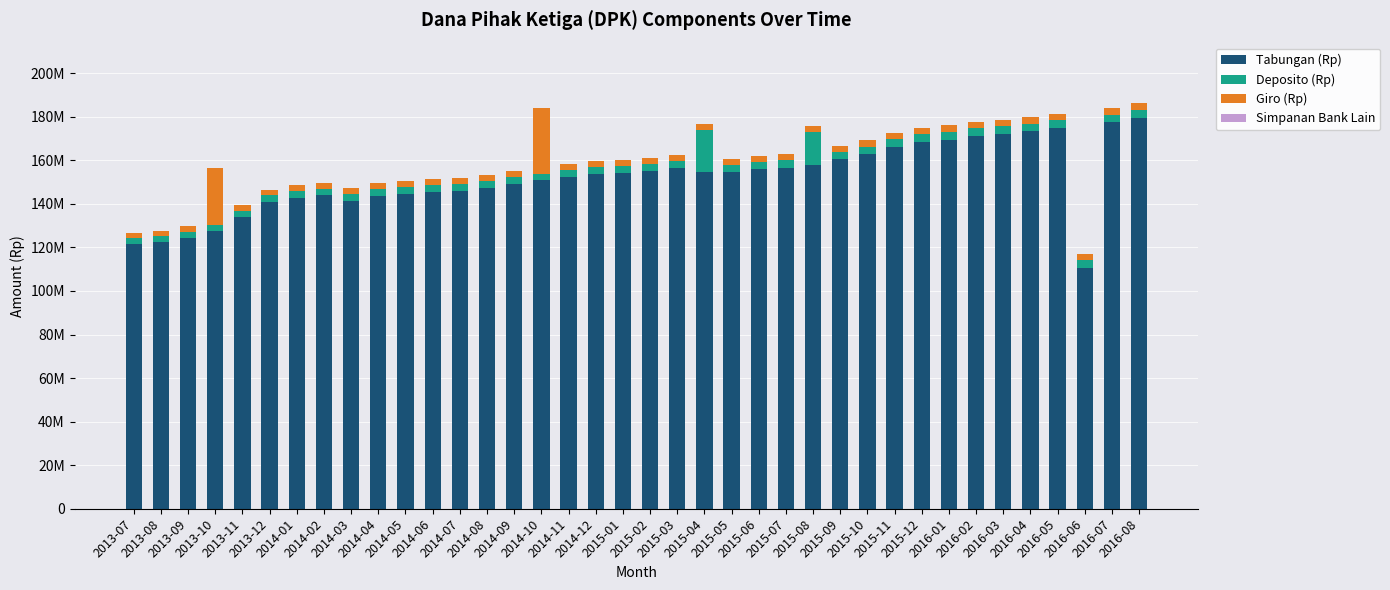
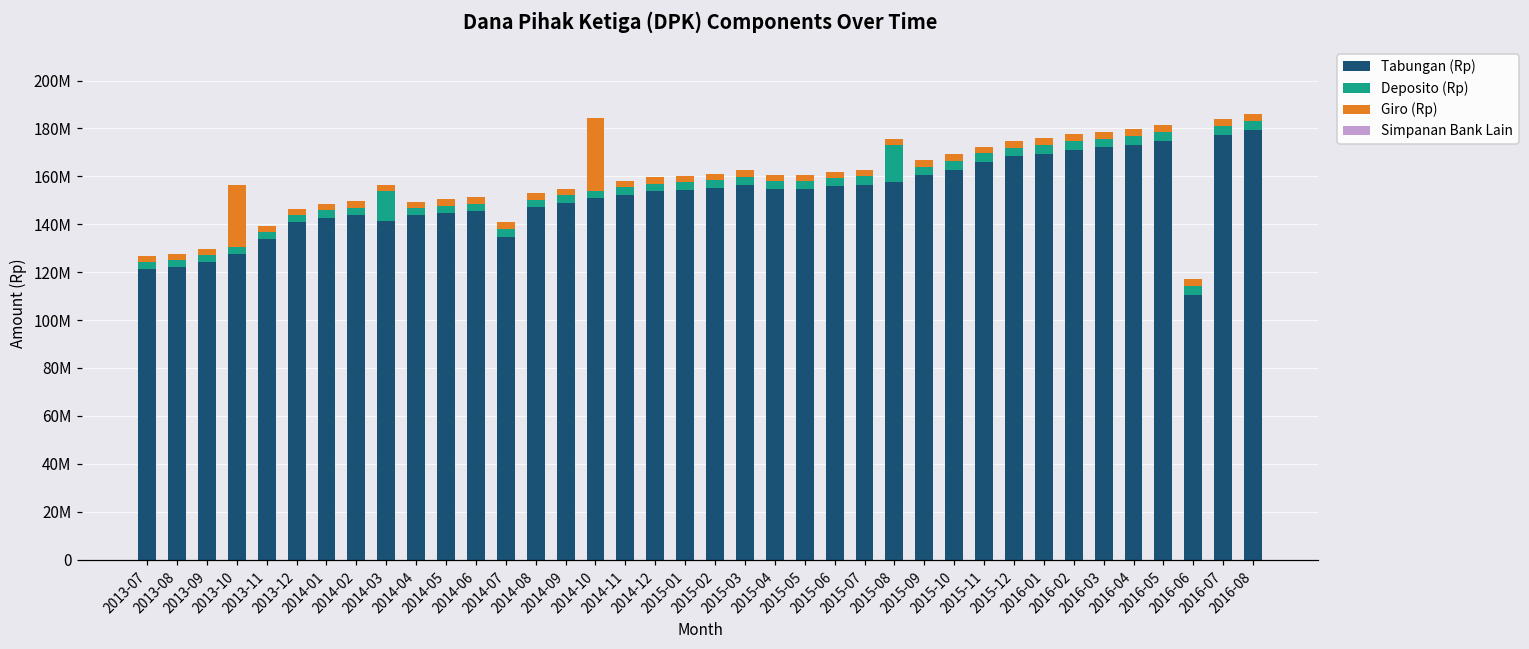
  {
    "Tabungan (Rp)": {
      "2013-07": 121000000,
      "2013-08": 122000000,
      "2013-09": 124000000,
      "2013-10": 127000000,
      "2013-11": 134000000,
      "2013-12": 141000000,
      "2014-01": 143000000,
      "2014-02": 144000000,
      "2014-03": 142000000,
      "2014-04": 144000000,
      "2014-05": 145000000,
      "2014-06": 145000000,
-     "2014-07": 146000000,
+     "2014-07": 135000000,
      "2014-08": 147000000,
      "2014-09": 149000000,
      "2014-10": 151000000,
      "2014-11": 152000000,
      "2014-12": 154000000,
      "2015-01": 154000000,
      "2015-02": 155000000,
      "2015-03": 156000000,
      "2015-04": 155000000,
      "2015-05": 155000000,
      "2015-06": 156000000,
      "2015-07": 157000000,
      "2015-08": 158000000,
      "2015-09": 161000000,
      "2015-10": 163000000,
      "2015-11": 166000000,
      "2015-12": 168000000,
      "2016-01": 170000000,
      "2016-02": 171000000,
      "2016-03": 172000000,
      "2016-04": 173000000,
      "2016-05": 175000000,
      "2016-06": 111000000,
      "2016-07": 177000000,
      "2016-08": 180000000
    },
    "Deposito (Rp)": {
      "2013-07": 3000000,
      "2013-08": 3000000,
      "2013-09": 3000000,
      "2013-10": 3000000,
      "2013-11": 3000000,
      "2013-12": 3000000,
      "2014-01": 3000000,
      "2014-02": 3000000,
-     "2014-03": 3000000,
+     "2014-03": 12000000,
      "2014-04": 3000000,
      "2014-05": 3000000,
      "2014-06": 3000000,
      "2014-07": 3000000,
      "2014-08": 3000000,
      "2014-09": 3000000,
      "2014-10": 3000000,
      "2014-11": 3000000,
      "2014-12": 3000000,
      "2015-01": 3000000,
      "2015-02": 3000000,
      "2015-03": 3000000,
-     "2015-04": 20000000,
+     "2015-04": 3000000,
      "2015-05": 3000000,
      "2015-06": 3000000,
      "2015-07": 3000000,
      "2015-08": 15000000,
      "2015-09": 4000000,
      "2015-10": 4000000,
      "2015-11": 4000000,
      "2015-12": 4000000,
      "2016-01": 4000000,
      "2016-02": 4000000,
      "2016-03": 4000000,
      "2016-04": 4000000,
      "2016-05": 4000000,
      "2016-06": 4000000,
      "2016-07": 4000000,
      "2016-08": 4000000
    },
    "Simpanan Bank Lain": {
      "2013-07": 3000000,
      "2013-08": 3000000,
      "2013-09": 3000000,
      "2013-10": 26000000,
      "2013-11": 3000000,
      "2013-12": 3000000,
      "2014-01": 3000000,
      "2014-02": 3000000,
      "2014-03": 3000000,
      "2014-04": 3000000,
      "2014-05": 3000000,
      "2014-06": 3000000,
      "2014-07": 3000000,
      "2014-08": 3000000,
      "2014-09": 3000000,
      "2014-10": 30000000,
      "2014-11": 3000000,
      "2014-12": 3000000,
      "2015-01": 3000000,
      "2015-02": 3000000,
      "2015-03": 3000000,
      "2015-04": 3000000,
      "2015-05": 3000000,
      "2015-06": 3000000,
      "2015-07": 3000000,
      "2015-08": 3000000,
      "2015-09": 3000000,
      "2015-10": 3000000,
      "2015-11": 3000000,
      "2015-12": 3000000,
      "2016-01": 3000000,
      "2016-02": 3000000,
      "2016-03": 3000000,
      "2016-04": 3000000,
      "2016-05": 3000000,
      "2016-06": 3000000,
      "2016-07": 3000000,
      "2016-08": 3000000
    }
  }
